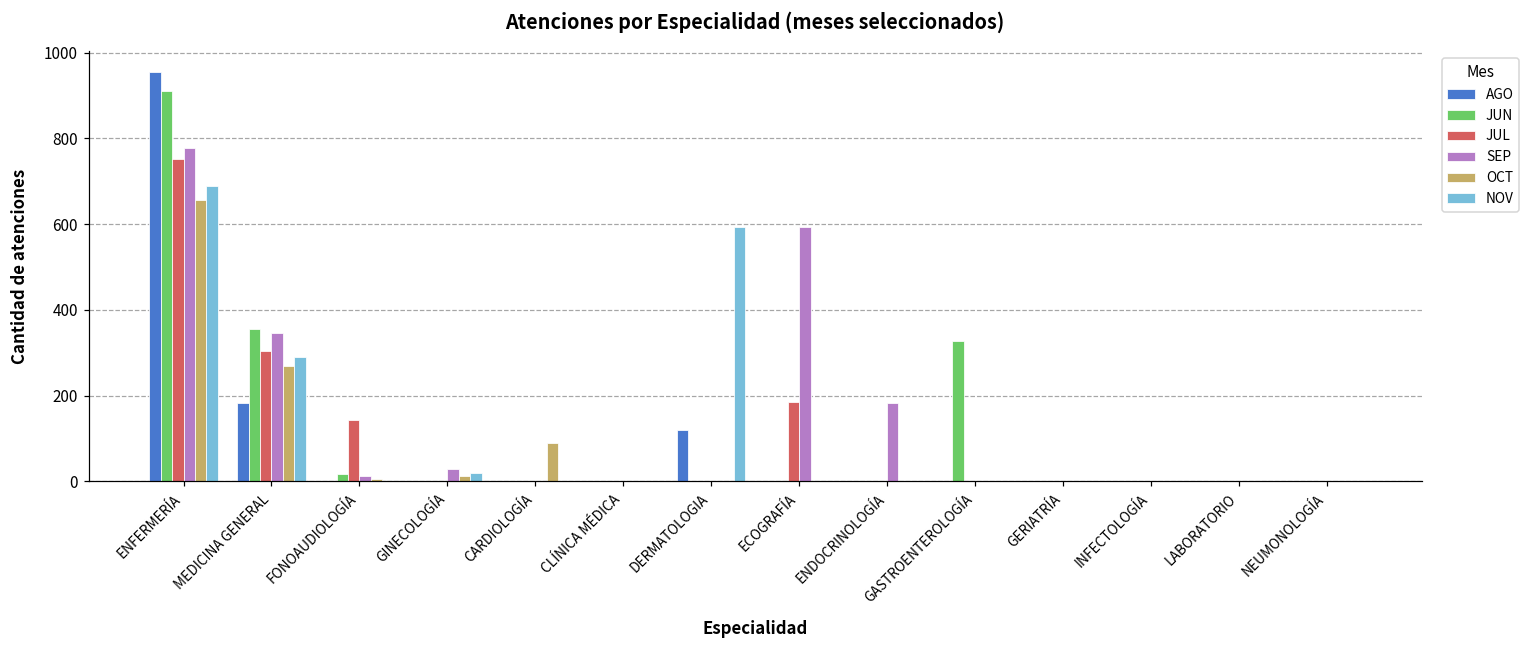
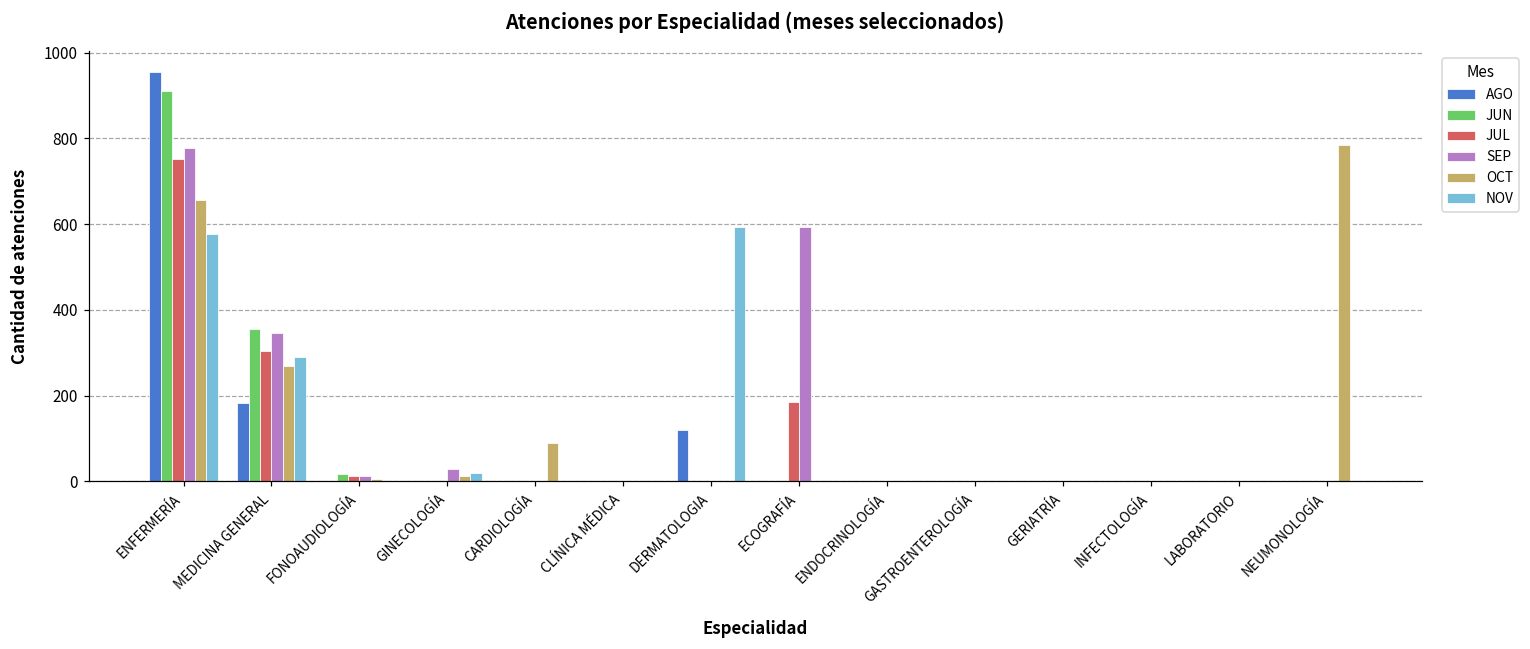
  {
    "AGO": {
      "ENFERMERÍA": 960,
      "MEDICINA GENERAL": 180,
      "FONOAUDIOLOGÍA": 0,
      "GINECOLOGÍA": 0,
      "CARDIOLOGÍA": 0,
      "CLÍNICA MÉDICA": 0,
      "DERMATOLOGIA": 120,
      "ECOGRAFÍA": 0,
      "ENDOCRINOLOGÍA": 0,
      "GASTROENTEROLOGÍA": 0,
      "GERIATRÍA": 0,
      "INFECTOLOGÍA": 0,
      "LABORATORIO": 0,
      "NEUMONOLOGÍA": 0
    },
    "JUN": {
      "ENFERMERÍA": 910,
      "MEDICINA GENERAL": 360,
      "FONOAUDIOLOGÍA": 20,
      "GINECOLOGÍA": 0,
      "CARDIOLOGÍA": 0,
      "CLÍNICA MÉDICA": 0,
      "DERMATOLOGIA": 0,
      "ECOGRAFÍA": 0,
      "ENDOCRINOLOGÍA": 0,
-     "GASTROENTEROLOGÍA": 330,
+     "GASTROENTEROLOGÍA": 0,
      "GERIATRÍA": 0,
      "INFECTOLOGÍA": 0,
      "LABORATORIO": 0,
      "NEUMONOLOGÍA": 0
    },
    "JUL": {
      "ENFERMERÍA": 750,
      "MEDICINA GENERAL": 310,
-     "FONOAUDIOLOGÍA": 140,
+     "FONOAUDIOLOGÍA": 10,
      "GINECOLOGÍA": 0,
      "CARDIOLOGÍA": 0,
      "CLÍNICA MÉDICA": 0,
      "DERMATOLOGIA": 0,
      "ECOGRAFÍA": 180,
      "ENDOCRINOLOGÍA": 0,
      "GASTROENTEROLOGÍA": 0,
      "GERIATRÍA": 0,
      "INFECTOLOGÍA": 0,
      "LABORATORIO": 0,
      "NEUMONOLOGÍA": 0
    },
    "SEP": {
      "ENFERMERÍA": 780,
      "MEDICINA GENERAL": 350,
      "FONOAUDIOLOGÍA": 10,
      "GINECOLOGÍA": 30,
      "CARDIOLOGÍA": 0,
      "CLÍNICA MÉDICA": 0,
      "DERMATOLOGIA": 0,
      "ECOGRAFÍA": 590,
-     "ENDOCRINOLOGÍA": 180,
+     "ENDOCRINOLOGÍA": 0,
      "GASTROENTEROLOGÍA": 0,
      "GERIATRÍA": 0,
      "INFECTOLOGÍA": 0,
      "LABORATORIO": 0,
      "NEUMONOLOGÍA": 0
    },
    "OCT": {
      "ENFERMERÍA": 660,
      "MEDICINA GENERAL": 270,
      "GINECOLOGÍA": 10,
      "CARDIOLOGÍA": 90,
      "CLÍNICA MÉDICA": 0,
      "DERMATOLOGIA": 0,
      "ECOGRAFÍA": 0,
      "ENDOCRINOLOGÍA": 0,
      "GASTROENTEROLOGÍA": 0,
      "GERIATRÍA": 0,
      "INFECTOLOGÍA": 0,
      "LABORATORIO": 0,
-     "NEUMONOLOGÍA": 0
+     "NEUMONOLOGÍA": 780
    },
    "NOV": {
-     "ENFERMERÍA": 690,
+     "ENFERMERÍA": 580,
      "MEDICINA GENERAL": 290,
      "FONOAUDIOLOGÍA": 0,
      "GINECOLOGÍA": 20,
      "CARDIOLOGÍA": 0,
      "CLÍNICA MÉDICA": 0,
      "DERMATOLOGIA": 590,
      "ECOGRAFÍA": 0,
      "ENDOCRINOLOGÍA": 0,
      "GASTROENTEROLOGÍA": 0,
      "GERIATRÍA": 0,
      "INFECTOLOGÍA": 0,
      "LABORATORIO": 0,
      "NEUMONOLOGÍA": 0
    }
  }
